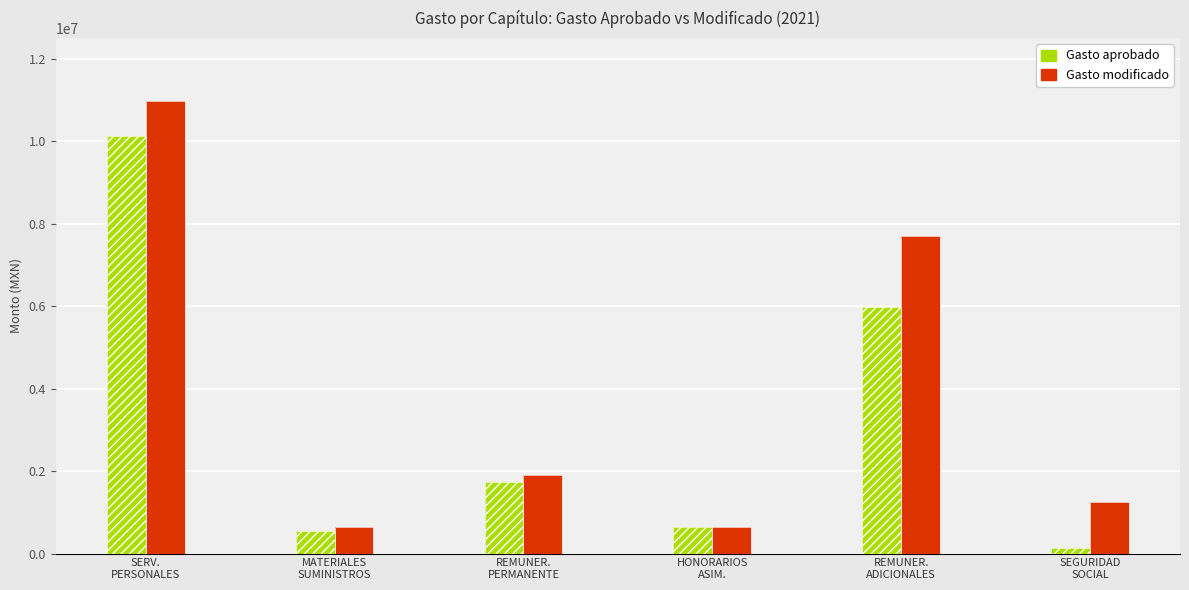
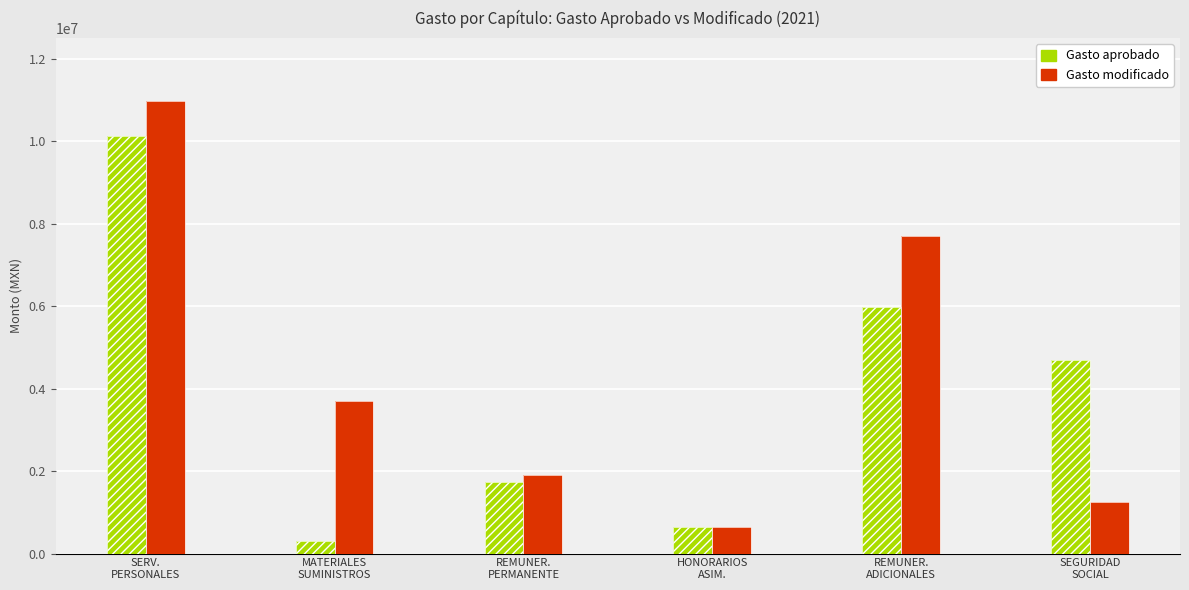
  {
    "Gasto aprobado": {
      "SERV. PERSONALES": 10100000,
-     "MATERIALES SUMINISTROS": 600000,
+     "MATERIALES SUMINISTROS": 300000,
      "REMUNER. PERMANENTE": 1700000,
      "HONORARIOS ASIM.": 600000,
      "REMUNER. ADICIONALES": 6000000,
-     "SEGURIDAD SOCIAL": 100000
+     "SEGURIDAD SOCIAL": 4700000
    },
    "Gasto modificado": {
      "SERV. PERSONALES": 11000000,
-     "MATERIALES SUMINISTROS": 600000,
+     "MATERIALES SUMINISTROS": 3700000,
      "REMUNER. PERMANENTE": 1900000,
      "HONORARIOS ASIM.": 600000,
      "REMUNER. ADICIONALES": 7700000,
      "SEGURIDAD SOCIAL": 1300000
    }
  }
